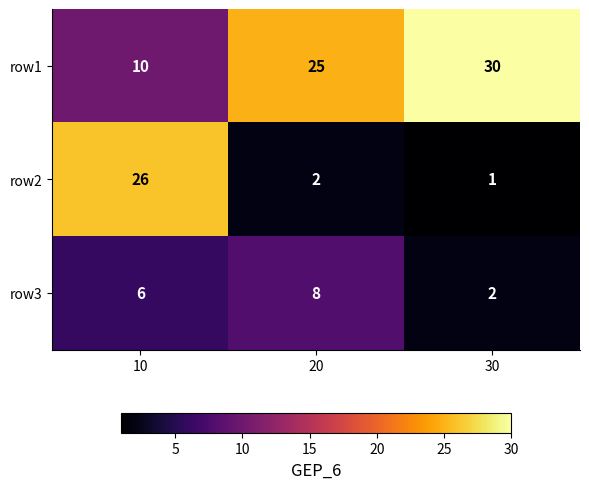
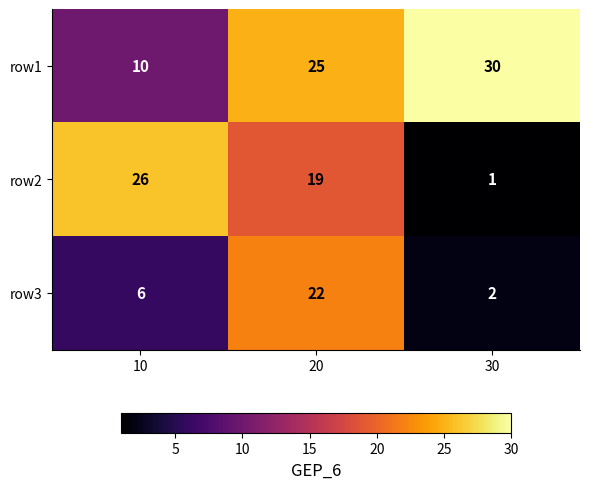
  {
    "row1": {
      "10": 10,
      "20": 25,
      "30": 30
    },
    "row2": {
      "10": 26,
-     "20": 2,
+     "20": 19,
      "30": 1
    },
    "row3": {
      "10": 6,
-     "20": 8,
+     "20": 22,
      "30": 2
    }
  }
